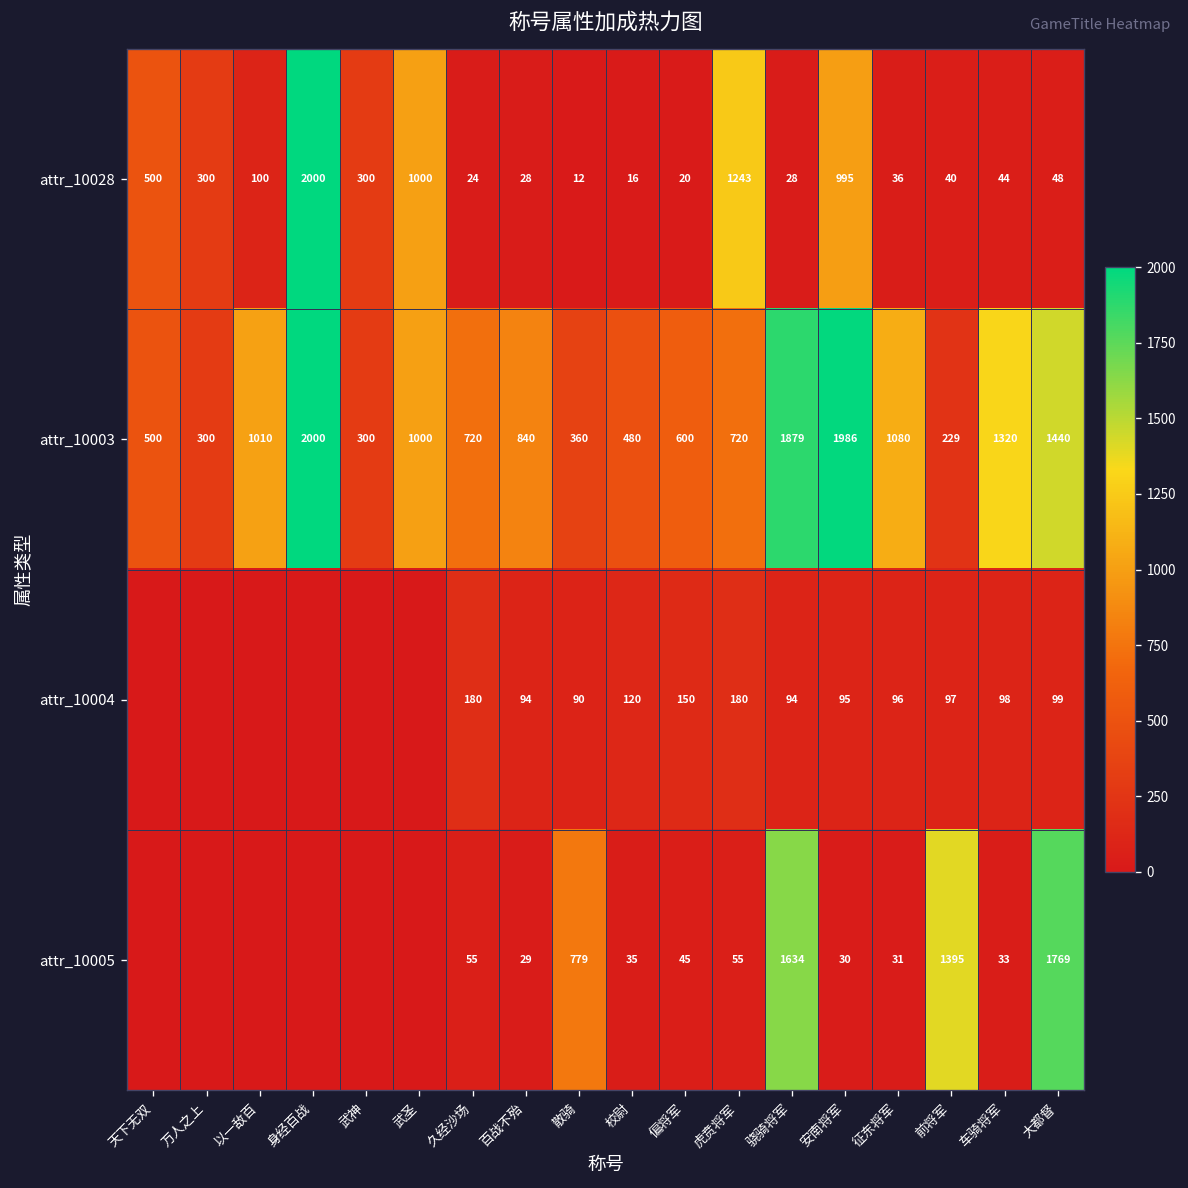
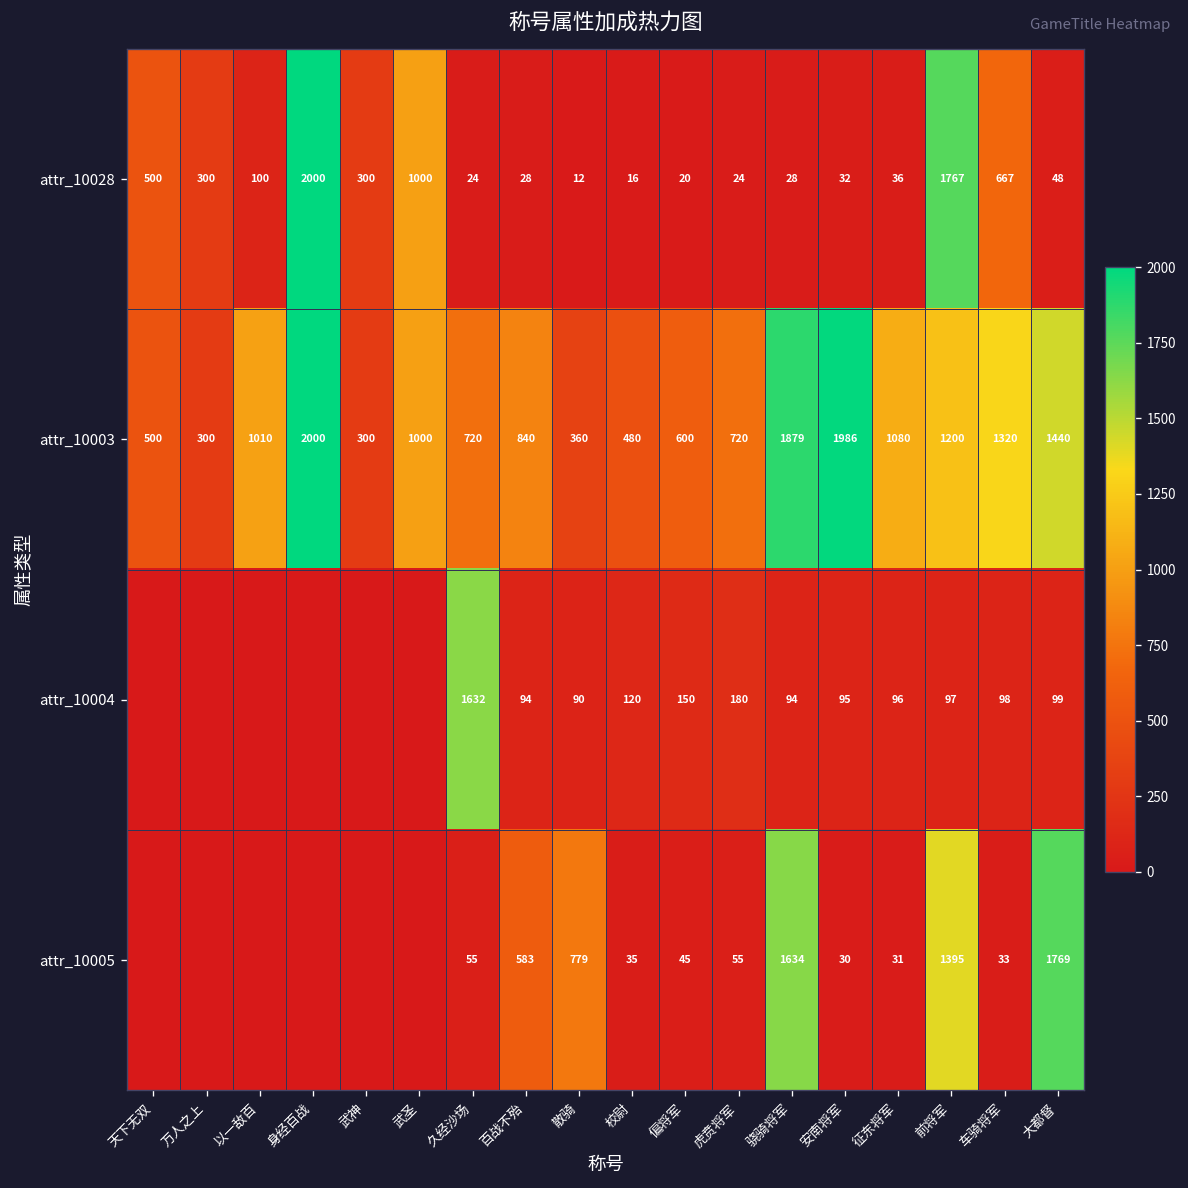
  {
    "attr_10028": {
      "天下无双": 500,
      "万人之上": 300,
      "以一敌百": 100,
      "身经百战": 2000,
      "武神": 300,
      "武圣": 1000,
      "久经沙场": 24,
      "百战不殆": 28,
      "散骑": 12,
      "校尉": 16,
      "偏将军": 20,
-     "虎贲将军": 1243,
+     "虎贲将军": 24,
      "骁骑将军": 28,
-     "安南将军": 995,
+     "安南将军": 32,
      "征东将军": 36,
-     "前将军": 40,
-     "车骑将军": 44,
+     "前将军": 1767,
+     "车骑将军": 667,
      "大都督": 48
    },
    "attr_10003": {
      "天下无双": 500,
      "万人之上": 300,
      "以一敌百": 1010,
      "身经百战": 2000,
      "武神": 300,
      "武圣": 1000,
      "久经沙场": 720,
      "百战不殆": 840,
      "散骑": 360,
      "校尉": 480,
      "偏将军": 600,
      "虎贲将军": 720,
      "骁骑将军": 1879,
      "安南将军": 1986,
      "征东将军": 1080,
-     "前将军": 229,
+     "前将军": 1200,
      "车骑将军": 1320,
      "大都督": 1440
    },
    "attr_10004": {
-     "久经沙场": 180,
+     "久经沙场": 1632,
      "百战不殆": 94,
      "散骑": 90,
      "校尉": 120,
      "偏将军": 150,
      "虎贲将军": 180,
      "骁骑将军": 94,
      "安南将军": 95,
      "征东将军": 96,
      "前将军": 97,
      "车骑将军": 98,
      "大都督": 99
    },
    "attr_10005": {
      "久经沙场": 55,
-     "百战不殆": 29,
+     "百战不殆": 583,
      "散骑": 779,
      "校尉": 35,
      "偏将军": 45,
      "虎贲将军": 55,
      "骁骑将军": 1634,
      "安南将军": 30,
      "征东将军": 31,
      "前将军": 1395,
      "车骑将军": 33,
      "大都督": 1769
    }
  }
